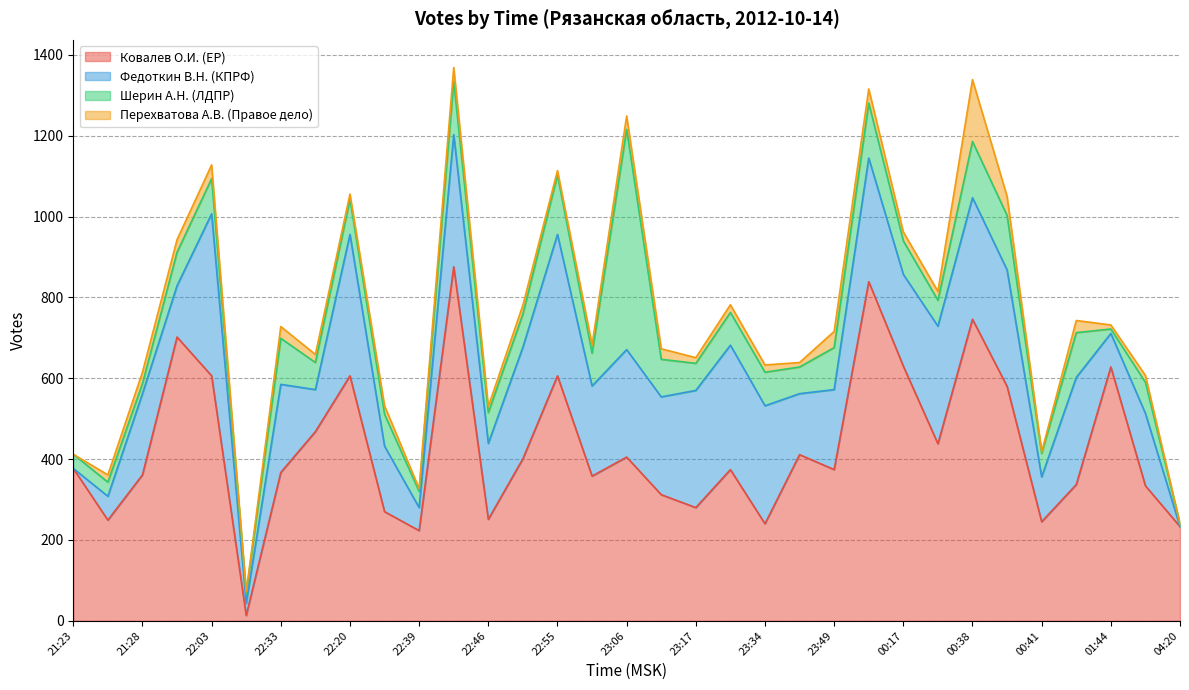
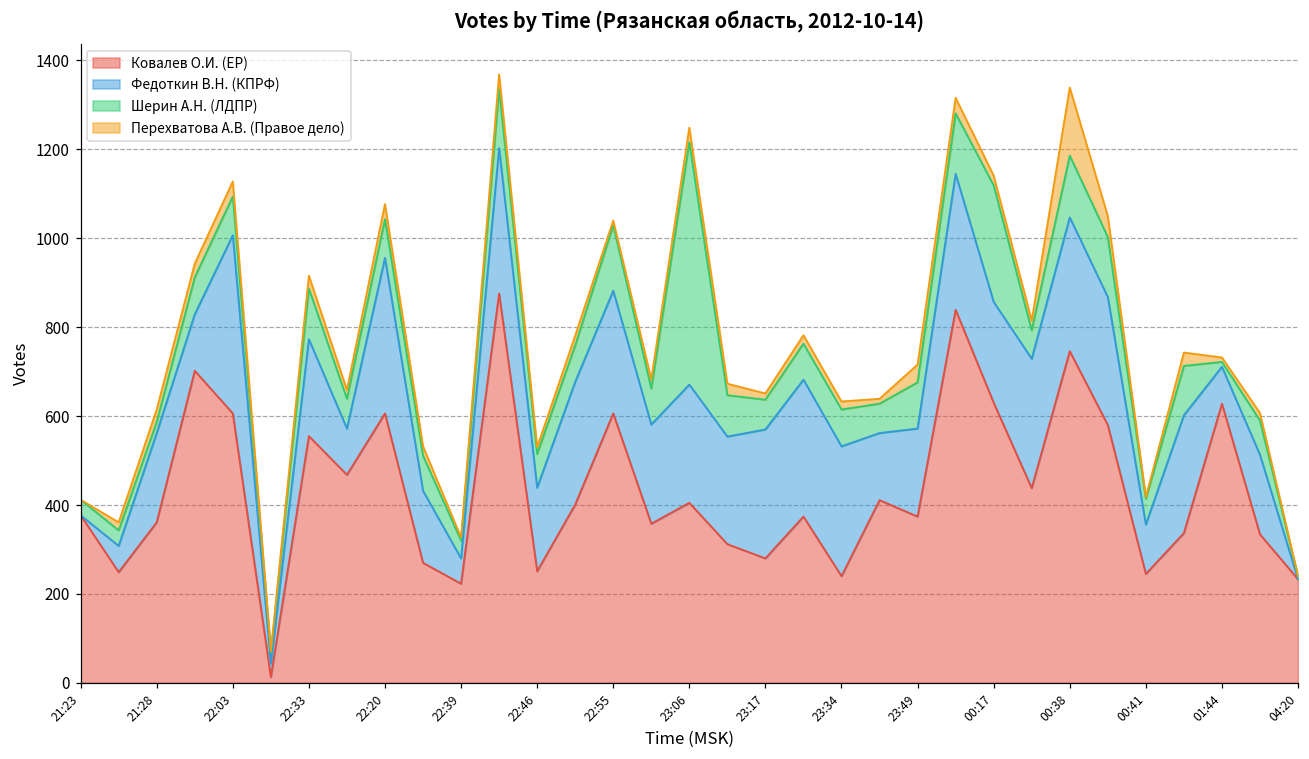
  {
    "Ковалев О.И. (ЕР)": {
      "21:28": 360,
      "22:03": 610,
-     "22:33": 370,
+     "22:33": 560,
      "22:20": 610,
      "22:39": 220,
      "22:55": 610,
      "23:06": 410,
      "23:17": 280,
      "23:49": 370,
      "00:17": 630,
      "00:38": 750,
      "01:44": 630
    },
    "Федоткин В.Н. (КПРФ)": {
      "21:28": 200,
      "22:03": 400,
      "22:33": 220,
      "22:20": 350,
      "22:39": 60,
-     "22:55": 350,
+     "22:55": 280,
      "23:06": 270,
      "23:17": 290,
      "23:49": 200,
      "00:17": 230,
      "00:38": 300,
      "01:44": 80
    },
    "Шерин А.Н. (ЛДПР)": {
      "21:28": 30,
      "22:03": 90,
      "22:33": 110,
      "22:20": 90,
      "22:39": 40,
      "22:55": 150,
      "23:06": 550,
      "23:17": 70,
      "23:49": 100,
-     "00:17": 80,
+     "00:17": 260,
      "00:38": 140,
      "01:44": 10
    },
    "Перехватова А.В. (Правое дело)": {
      "21:28": 30,
      "22:03": 30,
      "22:33": 30,
-     "22:20": 10,
+     "22:20": 30,
      "22:39": 10,
      "22:55": 10,
      "23:06": 30,
      "23:17": 10,
      "23:49": 40,
      "00:17": 20,
      "00:38": 150,
      "01:44": 10
    }
  }
